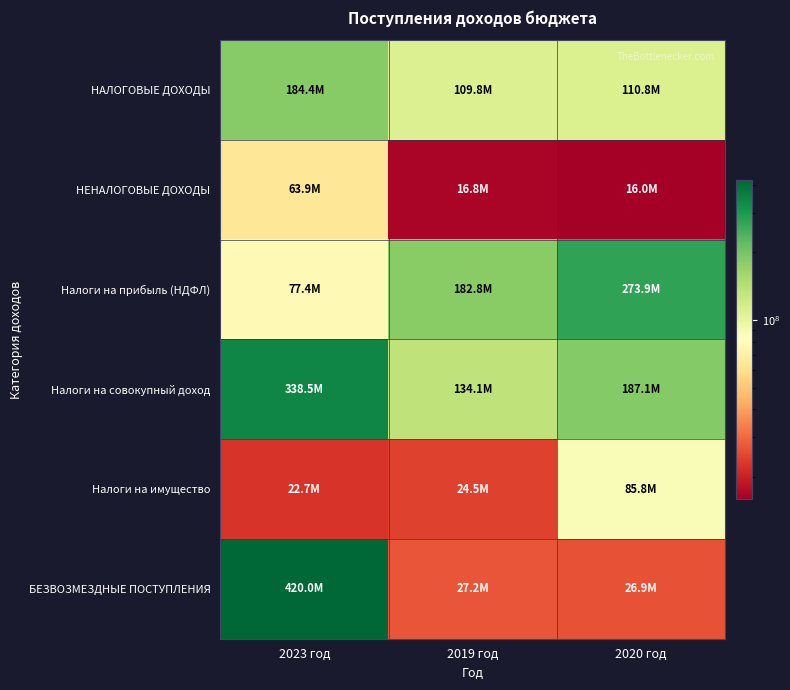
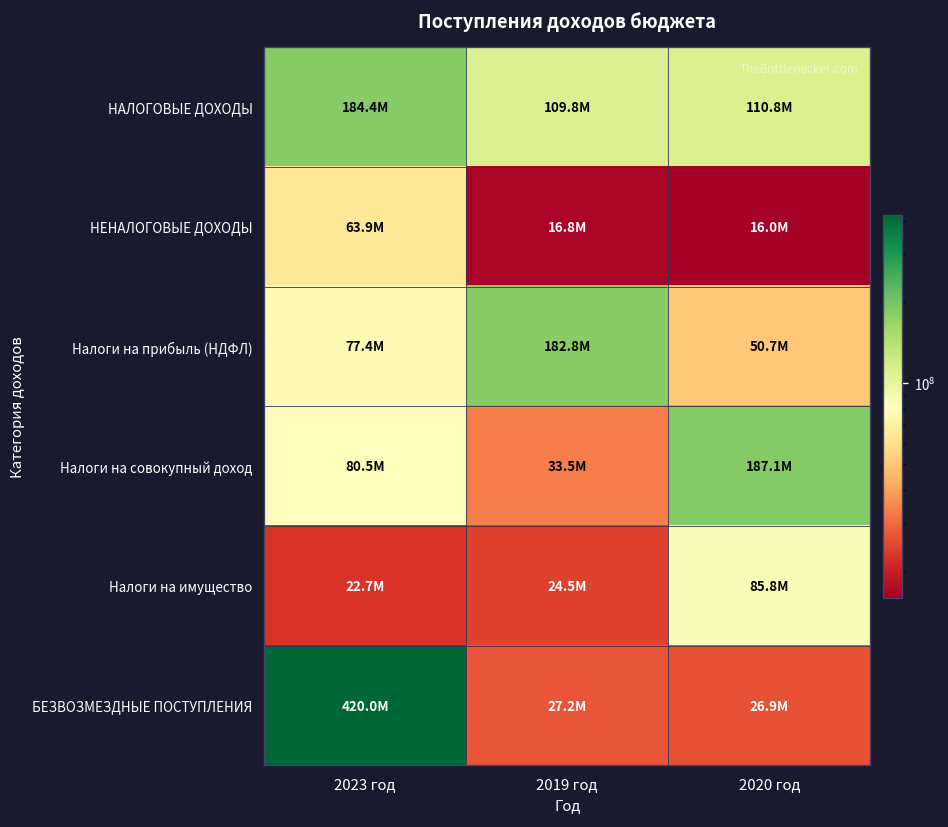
  {
    "НАЛОГОВЫЕ ДОХОДЫ": {
      "2023 год": "184.4M",
      "2019 год": "109.8M"
    },
    "НЕНАЛОГОВЫЕ ДОХОДЫ": {
      "2023 год": "63.9M",
      "2019 год": "16.8M",
      "2020 год": "16.0M"
    },
    "Налоги на прибыль (НДФЛ)": {
      "2023 год": "77.4M",
      "2019 год": "182.8M",
-     "2020 год": "273.9M"
+     "2020 год": "50.7M"
    },
    "Налоги на совокупный доход": {
-     "2023 год": "338.5M",
-     "2019 год": "134.1M",
+     "2023 год": "80.5M",
+     "2019 год": "33.5M",
      "2020 год": "187.1M"
    },
    "Налоги на имущество": {
      "2023 год": "22.7M",
      "2019 год": "24.5M",
      "2020 год": "85.8M"
    },
    "БЕЗВОЗМЕЗДНЫЕ ПОСТУПЛЕНИЯ": {
      "2023 год": "420.0M",
      "2019 год": "27.2M",
      "2020 год": "26.9M"
    }
  }
